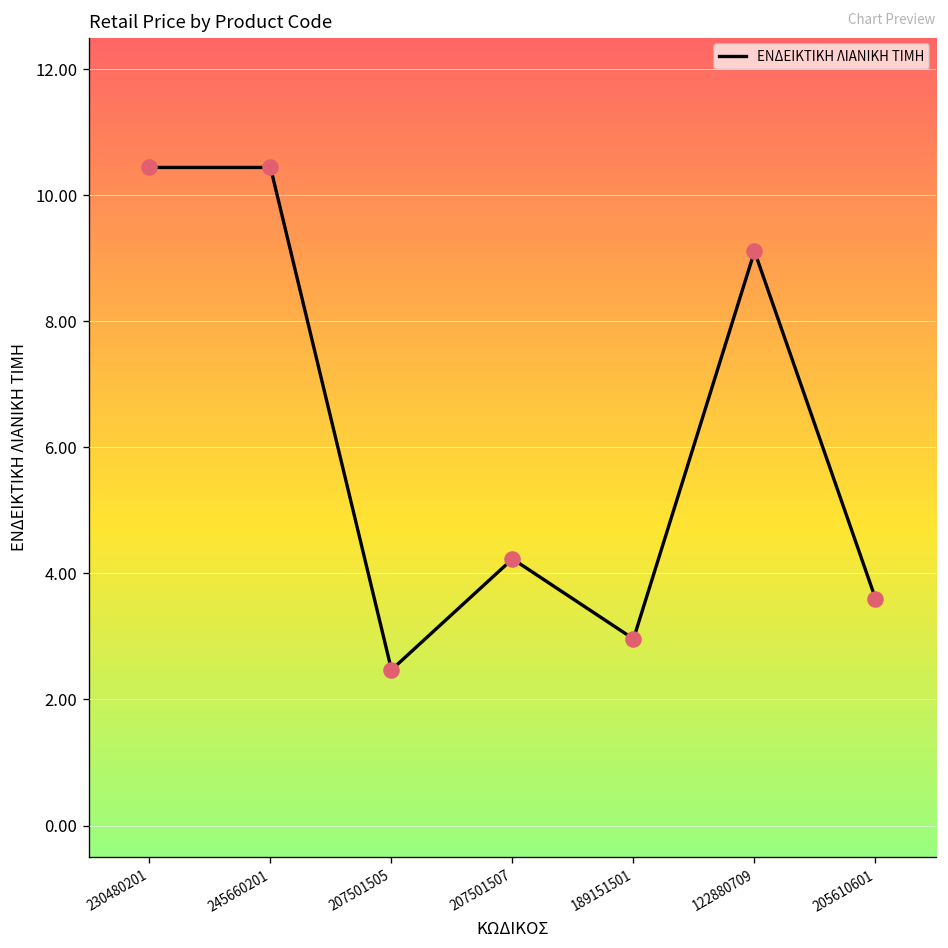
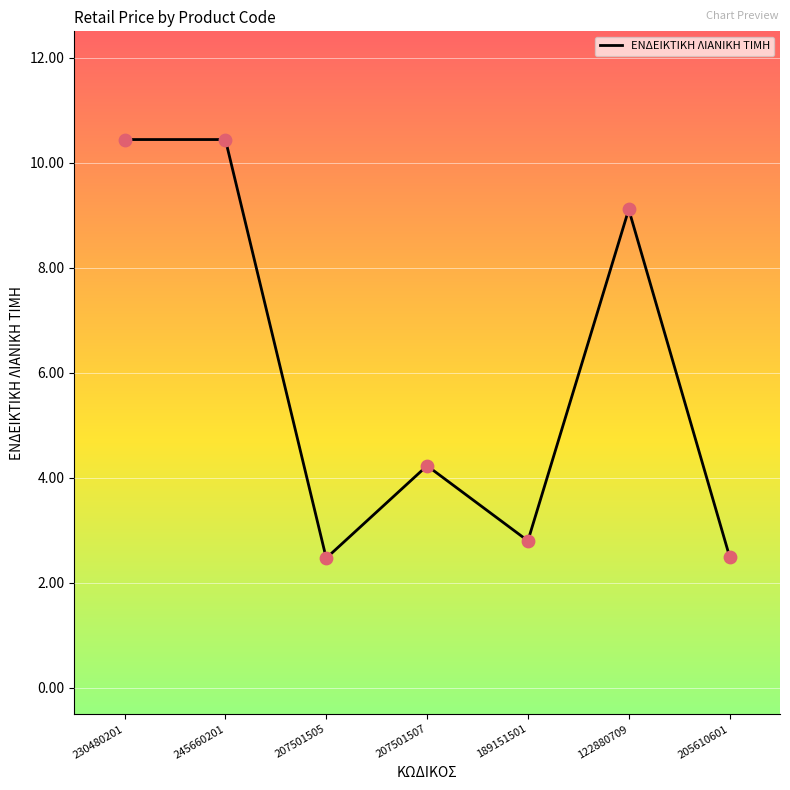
  {
    "230480201": 10.4,
    "245660201": 10.4,
    "207501505": 2.5,
    "207501507": 4.2,
-   "189151501": 3.0,
+   "189151501": 2.8,
    "122880709": 9.1,
-   "205610601": 3.6
+   "205610601": 2.5
  }
